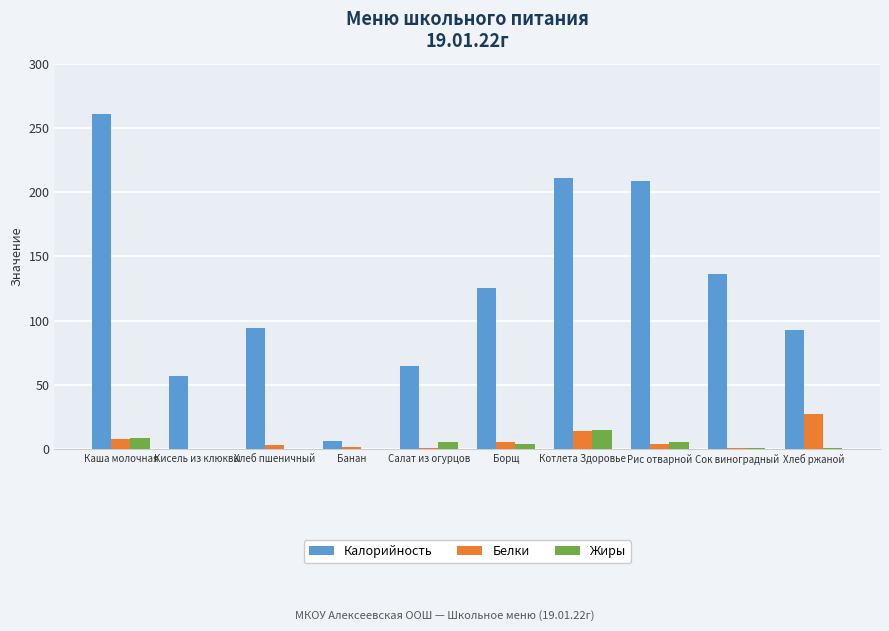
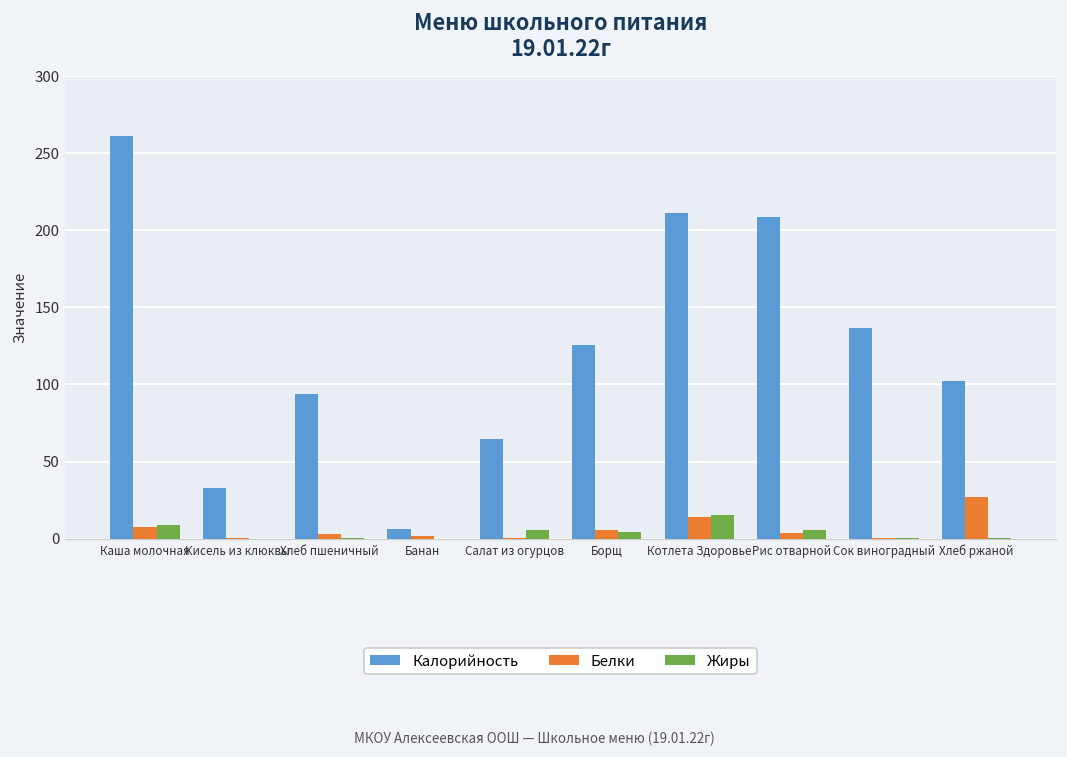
  {
    "Калорийность": {
      "Каша молочная": 261,
-     "Кисель из клюквы": 57,
+     "Кисель из клюквы": 33,
      "Хлеб пшеничный": 94,
      "Банан": 6,
      "Салат из огурцов": 65,
      "Борщ": 126,
      "Котлета Здоровье": 211,
      "Рис отварной": 209,
      "Сок виноградный": 136,
-     "Хлеб ржаной": 93
+     "Хлеб ржаной": 103
    },
    "Белки": {
      "Каша молочная": 8,
      "Хлеб пшеничный": 3,
      "Борщ": 5,
      "Котлета Здоровье": 14,
      "Рис отварной": 4,
      "Хлеб ржаной": 27
    },
    "Жиры": {
      "Каша молочная": 9,
      "Кисель из клюквы": 0,
      "Банан": 0,
      "Салат из огурцов": 6,
      "Борщ": 4,
      "Котлета Здоровье": 15,
      "Рис отварной": 5
    }
  }
